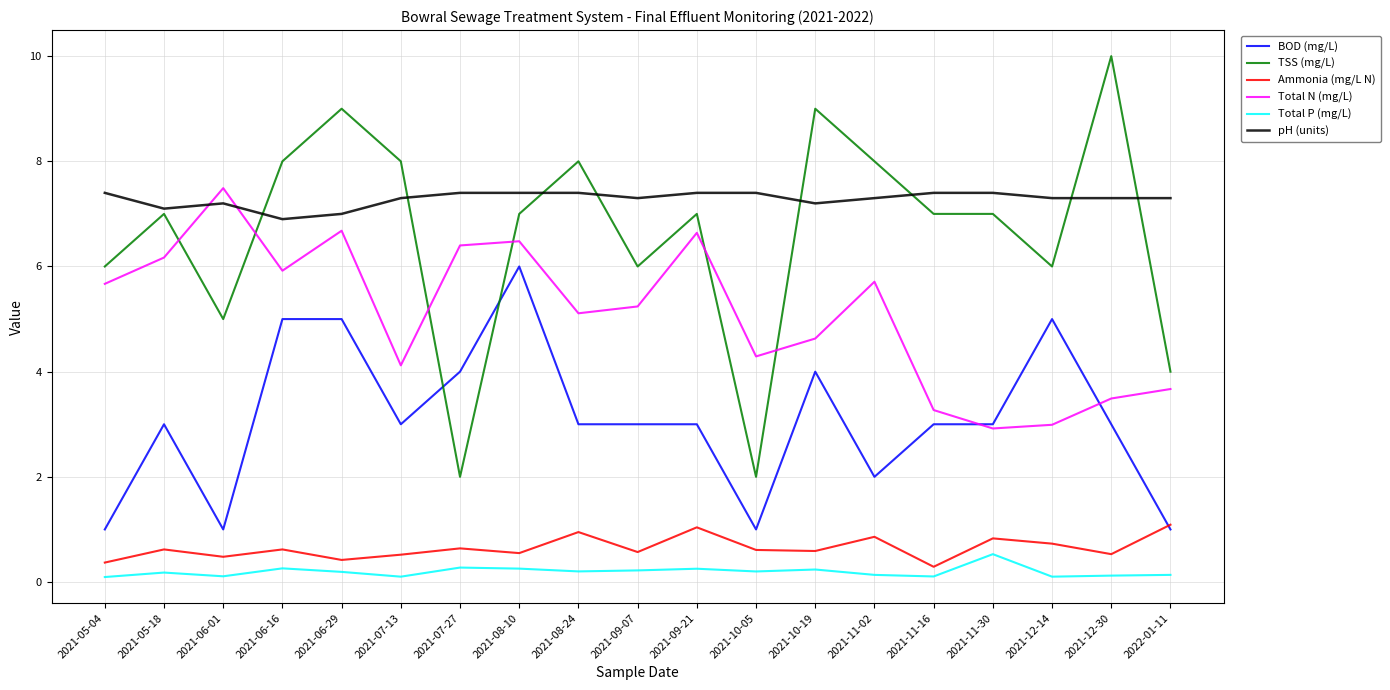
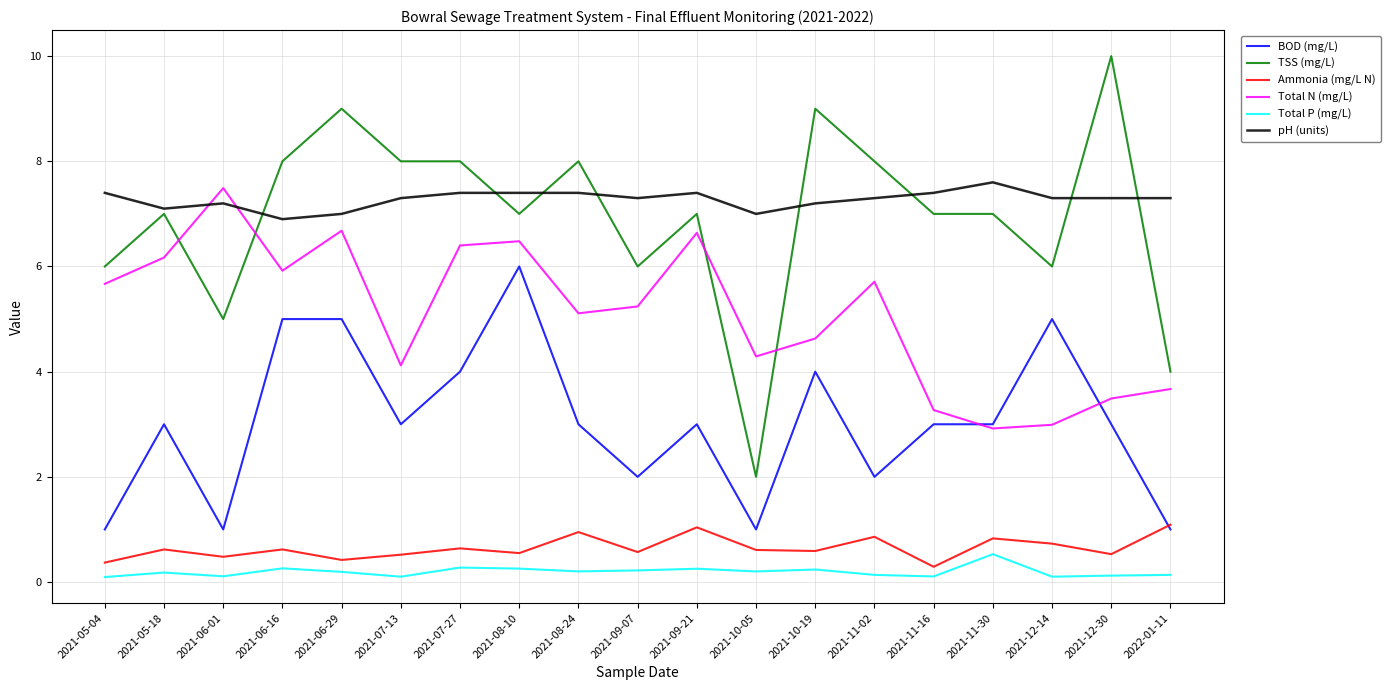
  {
    "BOD (mg/L)": {
      "2021-05-04": 1,
      "2021-05-18": 3,
      "2021-06-01": 1,
      "2021-06-16": 5,
      "2021-06-29": 5,
      "2021-07-13": 3,
      "2021-07-27": 4,
      "2021-08-10": 6,
      "2021-08-24": 3,
-     "2021-09-07": 3,
+     "2021-09-07": 2,
      "2021-09-21": 3,
      "2021-10-05": 1,
      "2021-10-19": 4,
      "2021-11-02": 2,
      "2021-11-16": 3,
      "2021-11-30": 3,
      "2021-12-14": 5,
      "2021-12-30": 3,
      "2022-01-11": 1
    },
    "TSS (mg/L)": {
      "2021-05-04": 6,
      "2021-05-18": 7,
      "2021-06-01": 5,
      "2021-06-16": 8,
      "2021-06-29": 9,
      "2021-07-13": 8,
-     "2021-07-27": 2,
+     "2021-07-27": 8,
      "2021-08-10": 7,
      "2021-08-24": 8,
      "2021-09-07": 6,
      "2021-09-21": 7,
      "2021-10-05": 2,
      "2021-10-19": 9,
      "2021-11-02": 8,
      "2021-11-16": 7,
      "2021-11-30": 7,
      "2021-12-14": 6,
      "2021-12-30": 10,
      "2022-01-11": 4
    },
    "Ammonia (mg/L N)": {
      "2021-05-04": 0.4,
      "2021-05-18": 0.6,
      "2021-06-01": 0.5,
      "2021-06-16": 0.6,
      "2021-06-29": 0.4,
      "2021-07-13": 0.5,
      "2021-07-27": 0.6,
      "2021-08-10": 0.6,
      "2021-08-24": 1.0,
      "2021-09-07": 0.6,
      "2021-09-21": 1.0,
      "2021-10-05": 0.6,
      "2021-10-19": 0.6,
      "2021-11-02": 0.9,
      "2021-11-16": 0.3,
      "2021-11-30": 0.8,
      "2021-12-14": 0.7,
      "2021-12-30": 0.5,
      "2022-01-11": 1.1
    },
    "Total N (mg/L)": {
      "2021-05-04": 5.7,
      "2021-05-18": 6.2,
      "2021-06-01": 7.5,
      "2021-06-16": 5.9,
      "2021-06-29": 6.7,
      "2021-07-13": 4.1,
      "2021-07-27": 6.4,
      "2021-08-10": 6.5,
      "2021-08-24": 5.1,
      "2021-09-07": 5.2,
      "2021-09-21": 6.6,
      "2021-10-05": 4.3,
      "2021-10-19": 4.6,
      "2021-11-02": 5.7,
      "2021-11-16": 3.3,
      "2021-11-30": 2.9,
      "2021-12-14": 3.0,
      "2021-12-30": 3.5,
      "2022-01-11": 3.7
    },
    "Total P (mg/L)": {
      "2021-05-04": 0.1,
      "2021-05-18": 0.2,
      "2021-06-01": 0.1,
      "2021-06-16": 0.3,
      "2021-06-29": 0.2,
      "2021-07-13": 0.1,
      "2021-07-27": 0.3,
      "2021-08-10": 0.3,
      "2021-08-24": 0.2,
      "2021-09-07": 0.2,
      "2021-09-21": 0.3,
      "2021-10-05": 0.2,
      "2021-10-19": 0.2,
      "2021-11-02": 0.1,
      "2021-11-16": 0.1,
      "2021-11-30": 0.5,
      "2021-12-14": 0.1,
      "2021-12-30": 0.1,
      "2022-01-11": 0.1
    },
    "pH (units)": {
      "2021-05-04": 7.4,
      "2021-05-18": 7.1,
      "2021-06-01": 7.2,
      "2021-06-16": 6.9,
      "2021-06-29": 7.0,
      "2021-07-13": 7.3,
      "2021-07-27": 7.4,
      "2021-08-10": 7.4,
      "2021-08-24": 7.4,
      "2021-09-07": 7.3,
      "2021-09-21": 7.4,
-     "2021-10-05": 7.4,
+     "2021-10-05": 7.0,
      "2021-10-19": 7.2,
      "2021-11-02": 7.3,
      "2021-11-16": 7.4,
-     "2021-11-30": 7.4,
+     "2021-11-30": 7.6,
      "2021-12-14": 7.3,
      "2021-12-30": 7.3,
      "2022-01-11": 7.3
    }
  }
